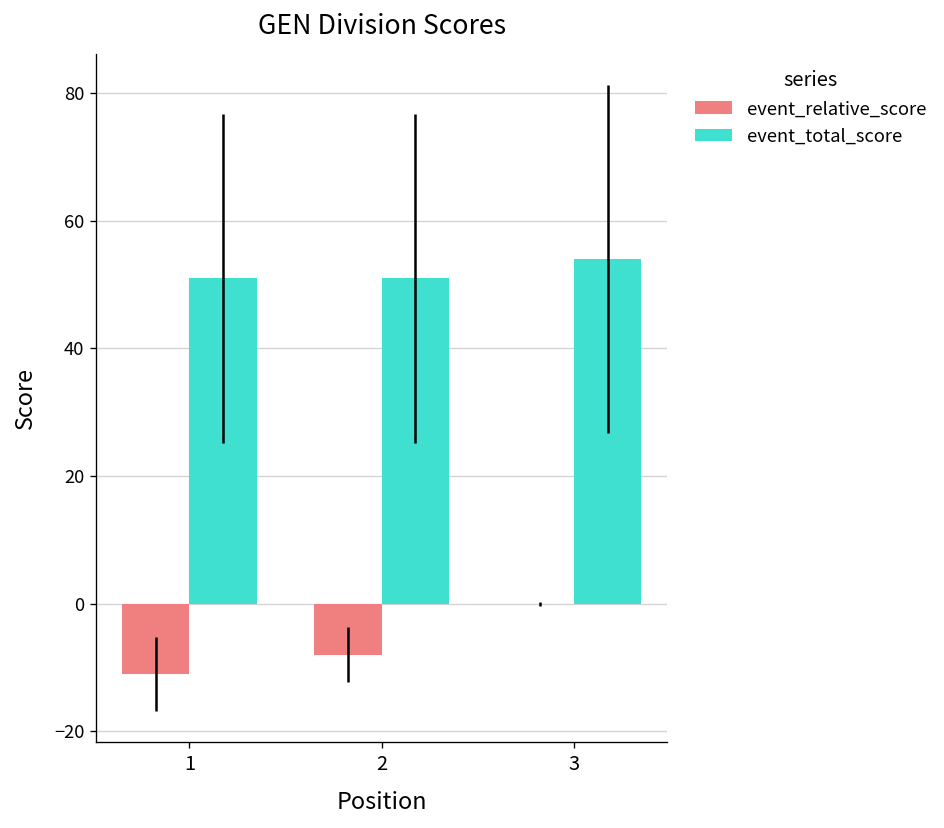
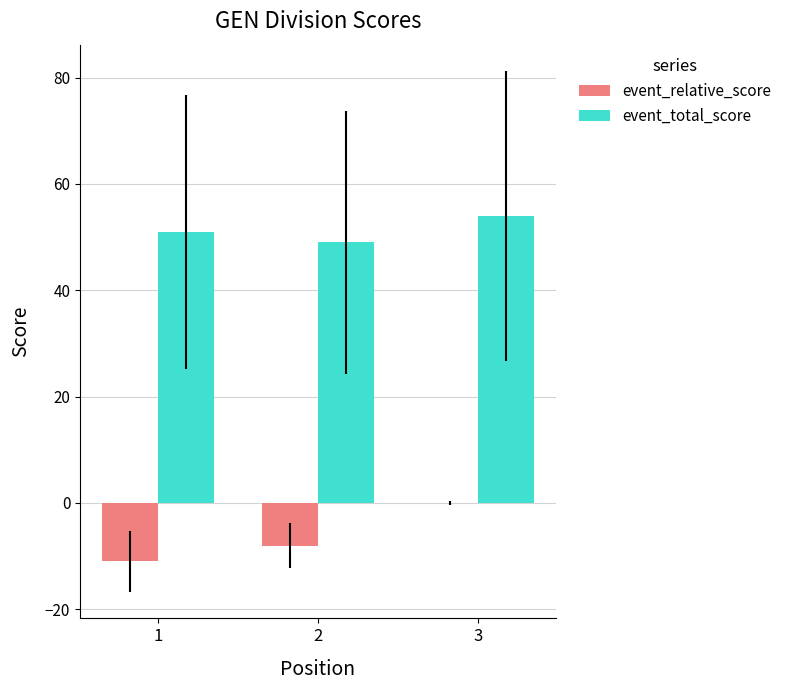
  {
    "event_relative_score": {
      "1": -11,
      "2": -8,
      "3": 0
    },
    "event_total_score": {
      "1": 51,
-     "2": 51,
+     "2": 49,
      "3": 54
    }
  }
